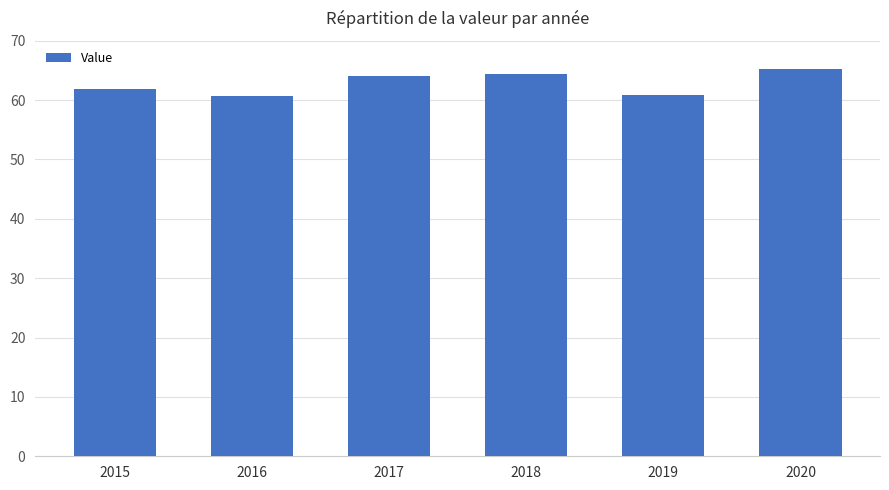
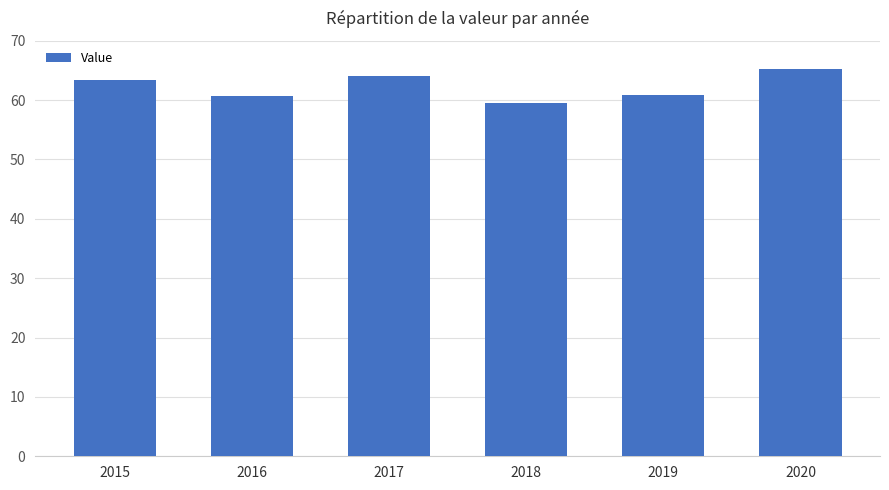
  {
-   "2015": 62,
+   "2015": 63,
    "2016": 61,
    "2017": 64,
-   "2018": 64,
+   "2018": 60,
    "2019": 61,
    "2020": 65
  }
